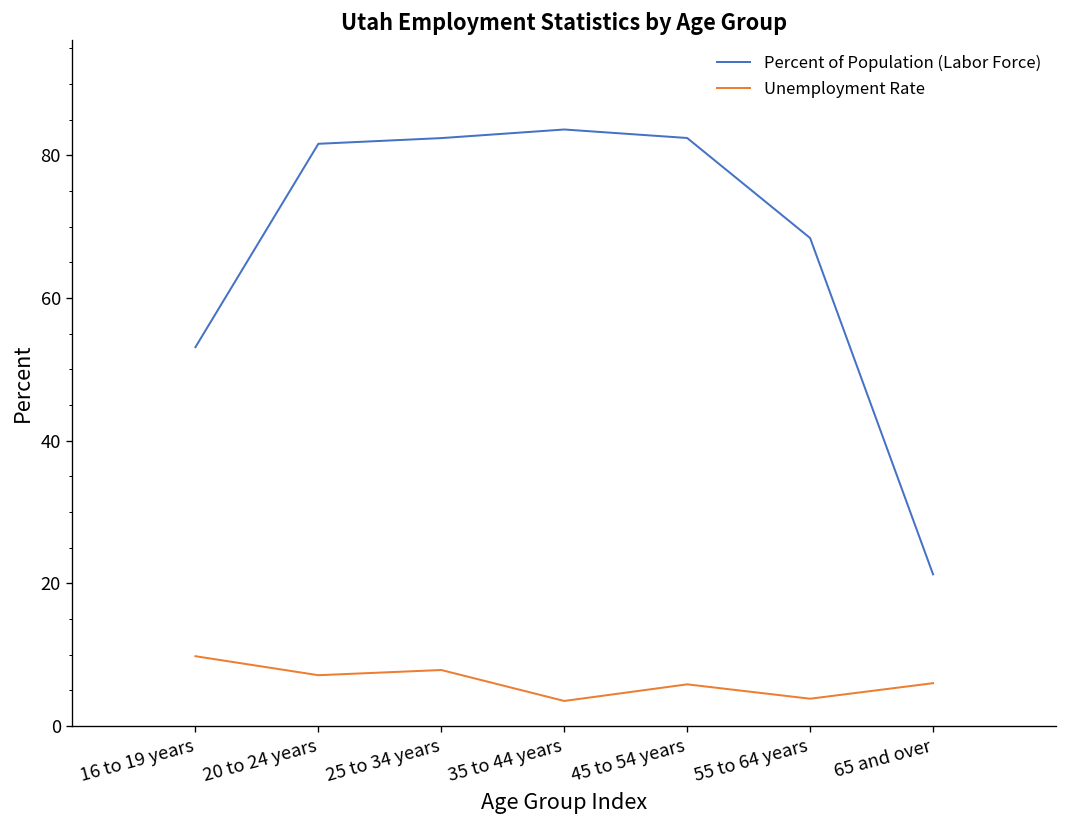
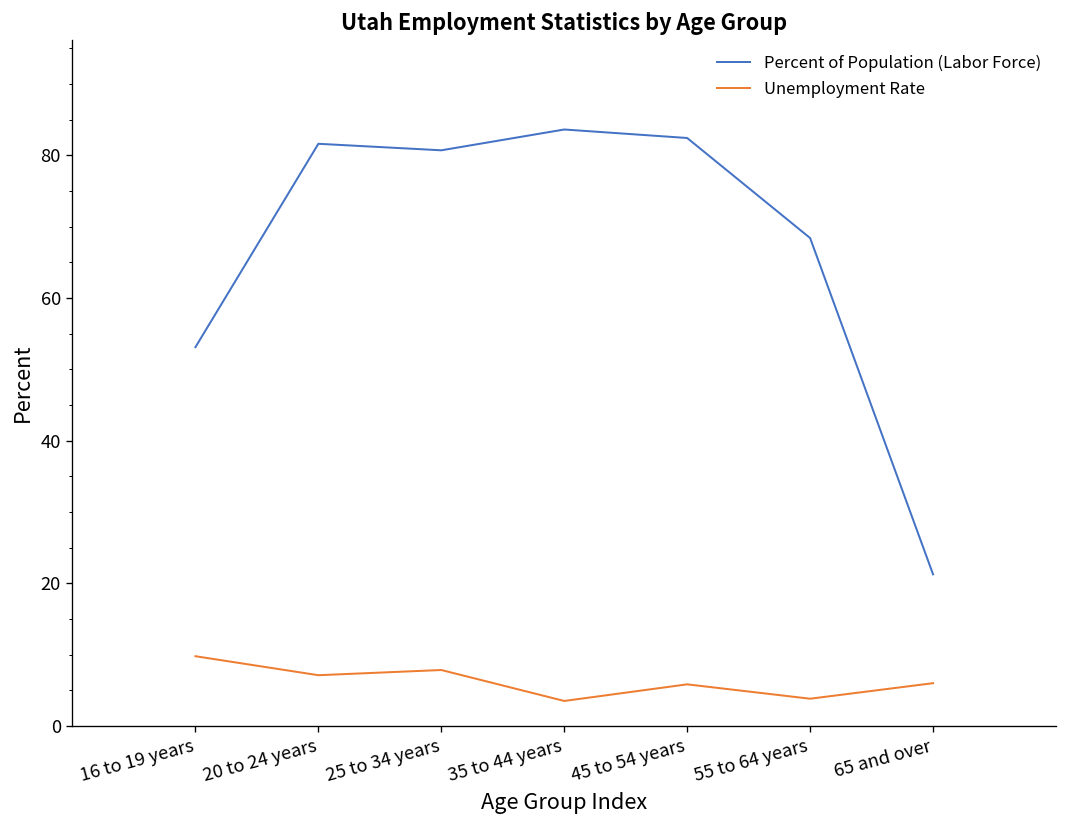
  {
    "Percent of Population (Labor Force)": {
      "16 to 19 years": 53,
      "20 to 24 years": 82,
-     "25 to 34 years": 82,
+     "25 to 34 years": 81,
      "35 to 44 years": 84,
      "45 to 54 years": 82,
      "55 to 64 years": 68,
      "65 and over": 21
    },
    "Unemployment Rate": {
      "16 to 19 years": 10,
      "20 to 24 years": 7,
      "25 to 34 years": 8,
      "35 to 44 years": 4,
      "45 to 54 years": 6,
      "55 to 64 years": 4,
      "65 and over": 6
    }
  }
